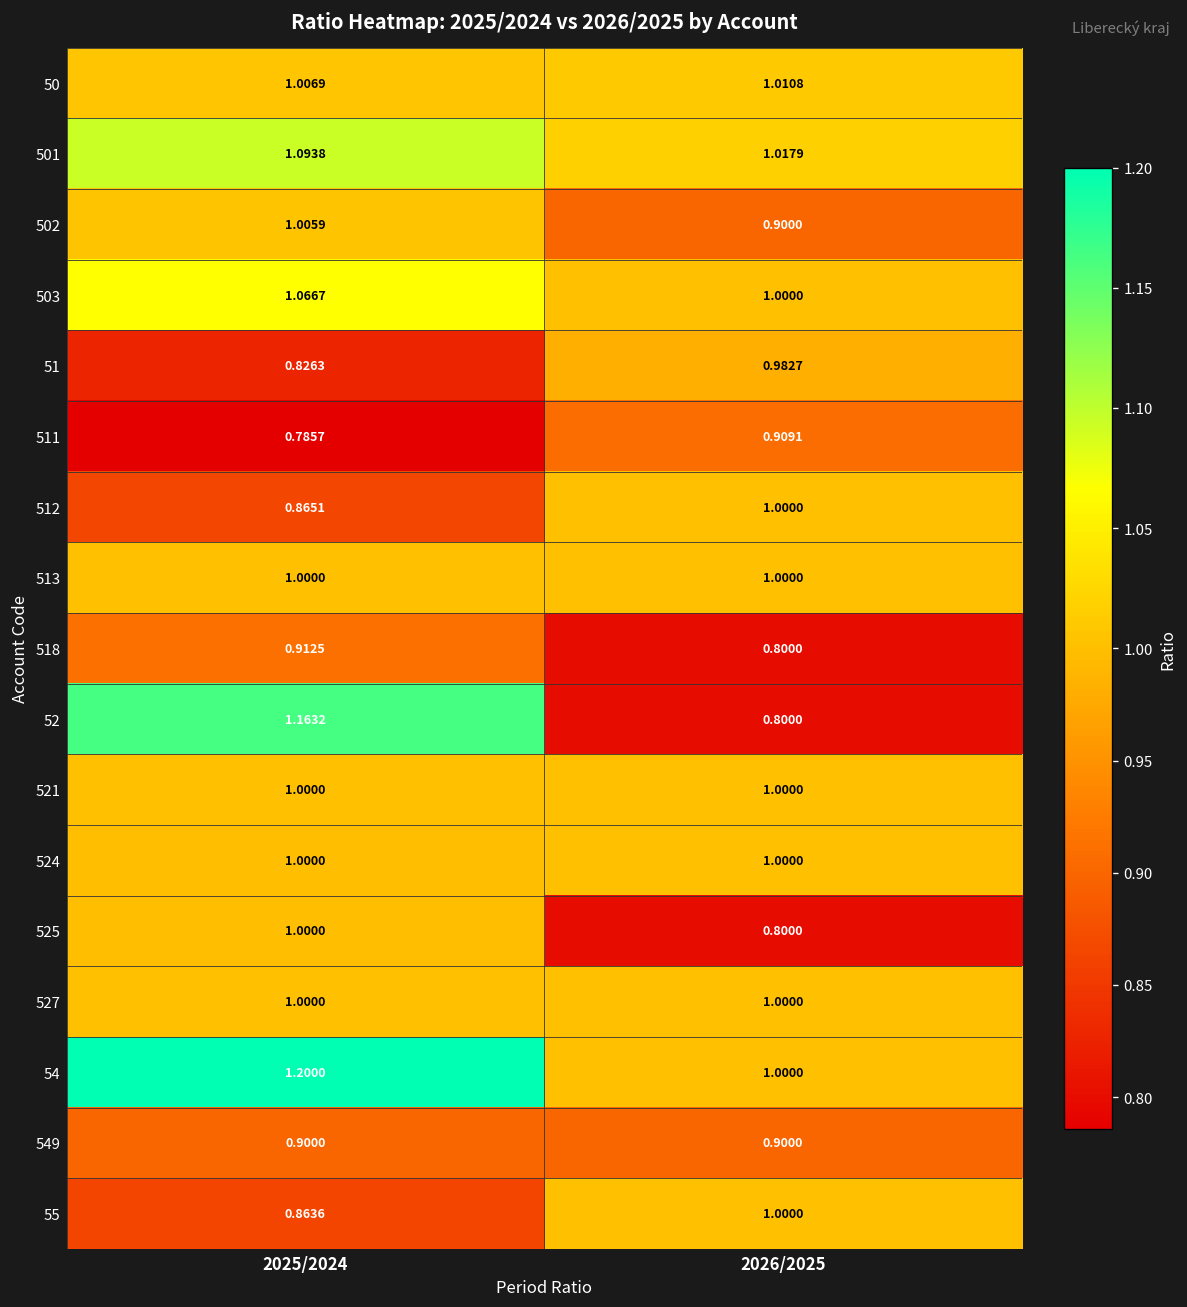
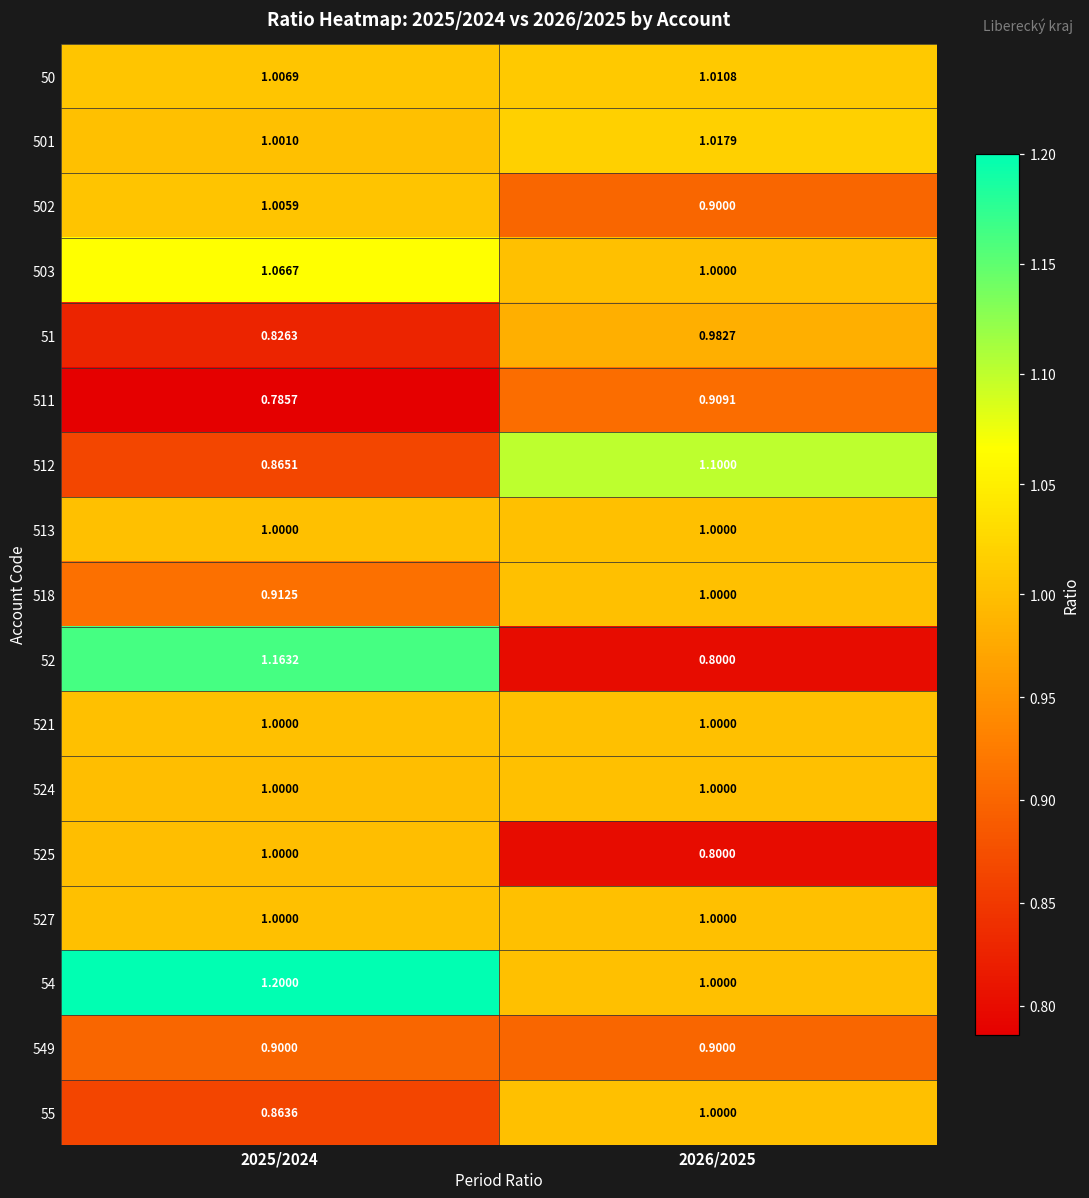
  {
    "50": {
      "2025/2024": 1.0069,
      "2026/2025": 1.0108
    },
    "501": {
-     "2025/2024": 1.0938,
+     "2025/2024": 1.0010,
      "2026/2025": 1.0179
    },
    "502": {
      "2025/2024": 1.0059,
      "2026/2025": 0.9000
    },
    "503": {
      "2025/2024": 1.0667,
      "2026/2025": 1.0000
    },
    "51": {
      "2025/2024": 0.8263,
      "2026/2025": 0.9827
    },
    "511": {
      "2025/2024": 0.7857,
      "2026/2025": 0.9091
    },
    "512": {
      "2025/2024": 0.8651,
-     "2026/2025": 1.0000
+     "2026/2025": 1.1000
    },
    "513": {
      "2025/2024": 1.0000,
      "2026/2025": 1.0000
    },
    "518": {
      "2025/2024": 0.9125,
-     "2026/2025": 0.8000
+     "2026/2025": 1.0000
    },
    "52": {
      "2025/2024": 1.1632,
      "2026/2025": 0.8000
    },
    "521": {
      "2025/2024": 1.0000,
      "2026/2025": 1.0000
    },
    "524": {
      "2025/2024": 1.0000,
      "2026/2025": 1.0000
    },
    "525": {
      "2025/2024": 1.0000,
      "2026/2025": 0.8000
    },
    "527": {
      "2025/2024": 1.0000,
      "2026/2025": 1.0000
    },
    "54": {
      "2025/2024": 1.2000,
      "2026/2025": 1.0000
    },
    "549": {
      "2025/2024": 0.9000,
      "2026/2025": 0.9000
    },
    "55": {
      "2025/2024": 0.8636,
      "2026/2025": 1.0000
    }
  }
